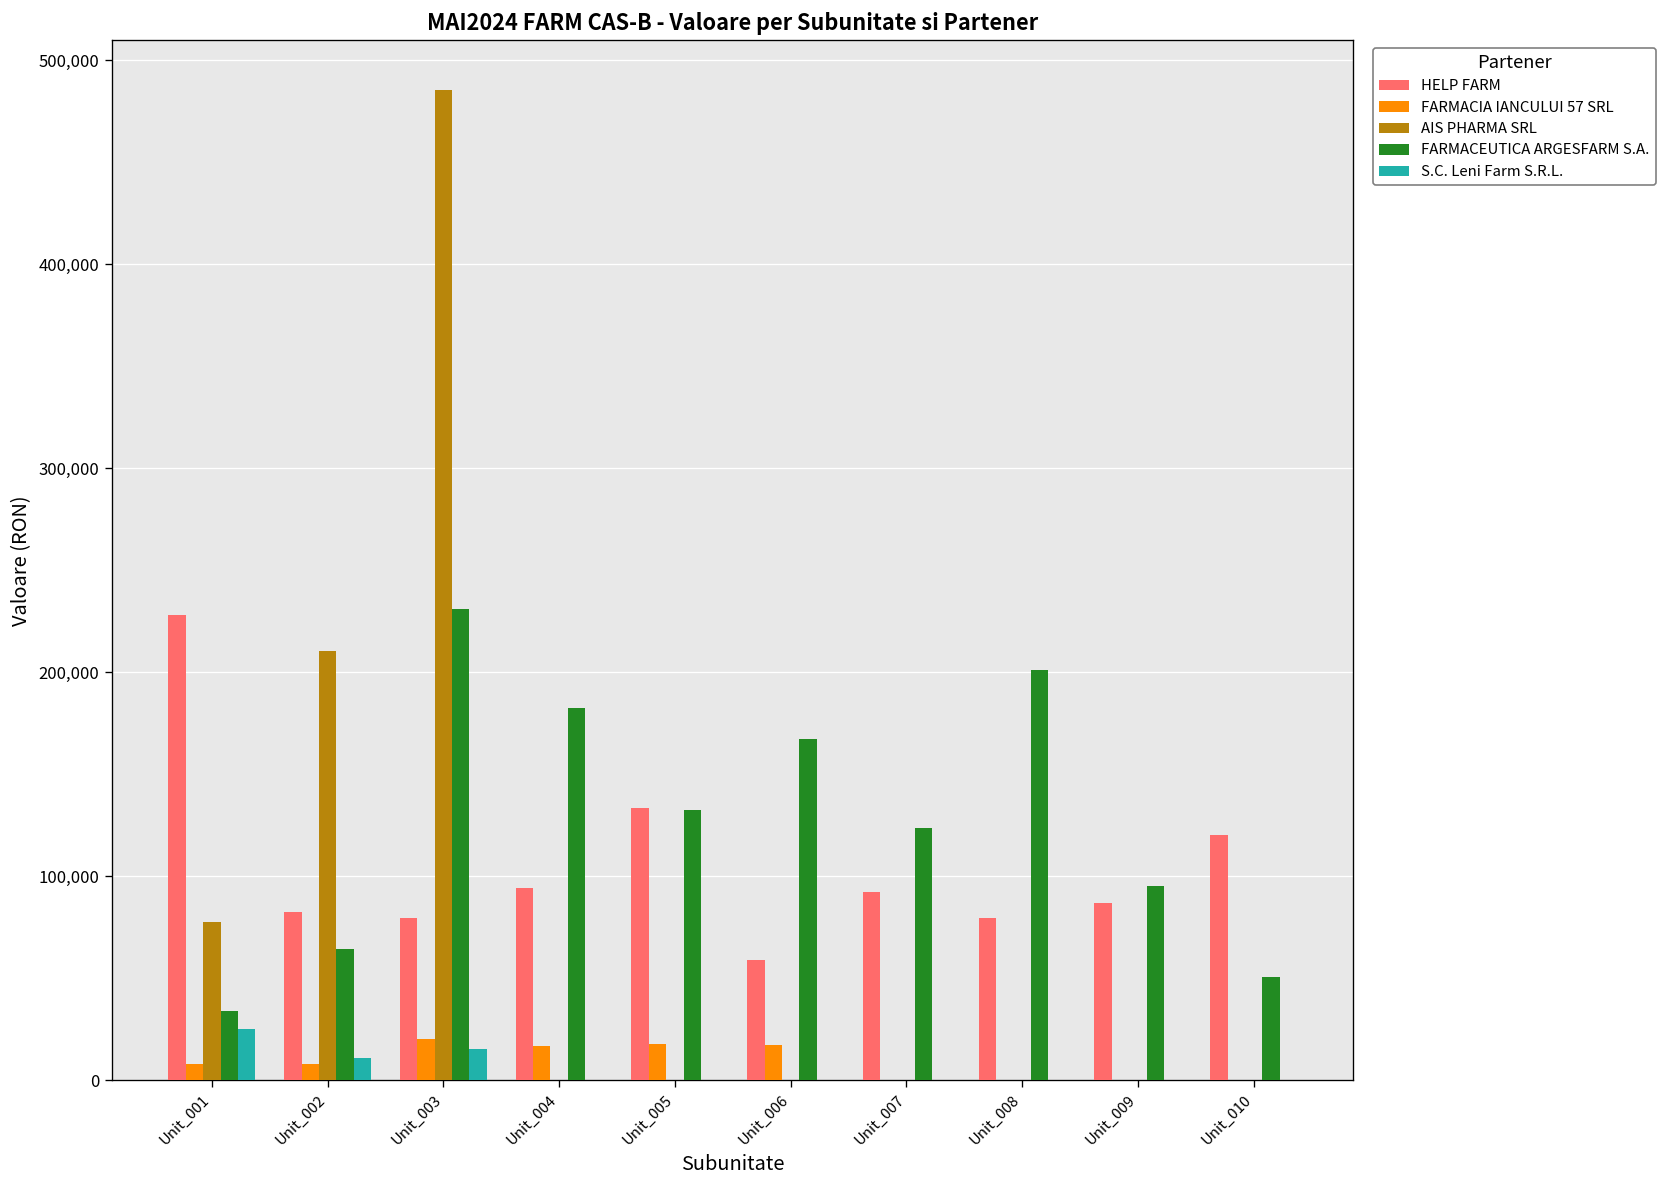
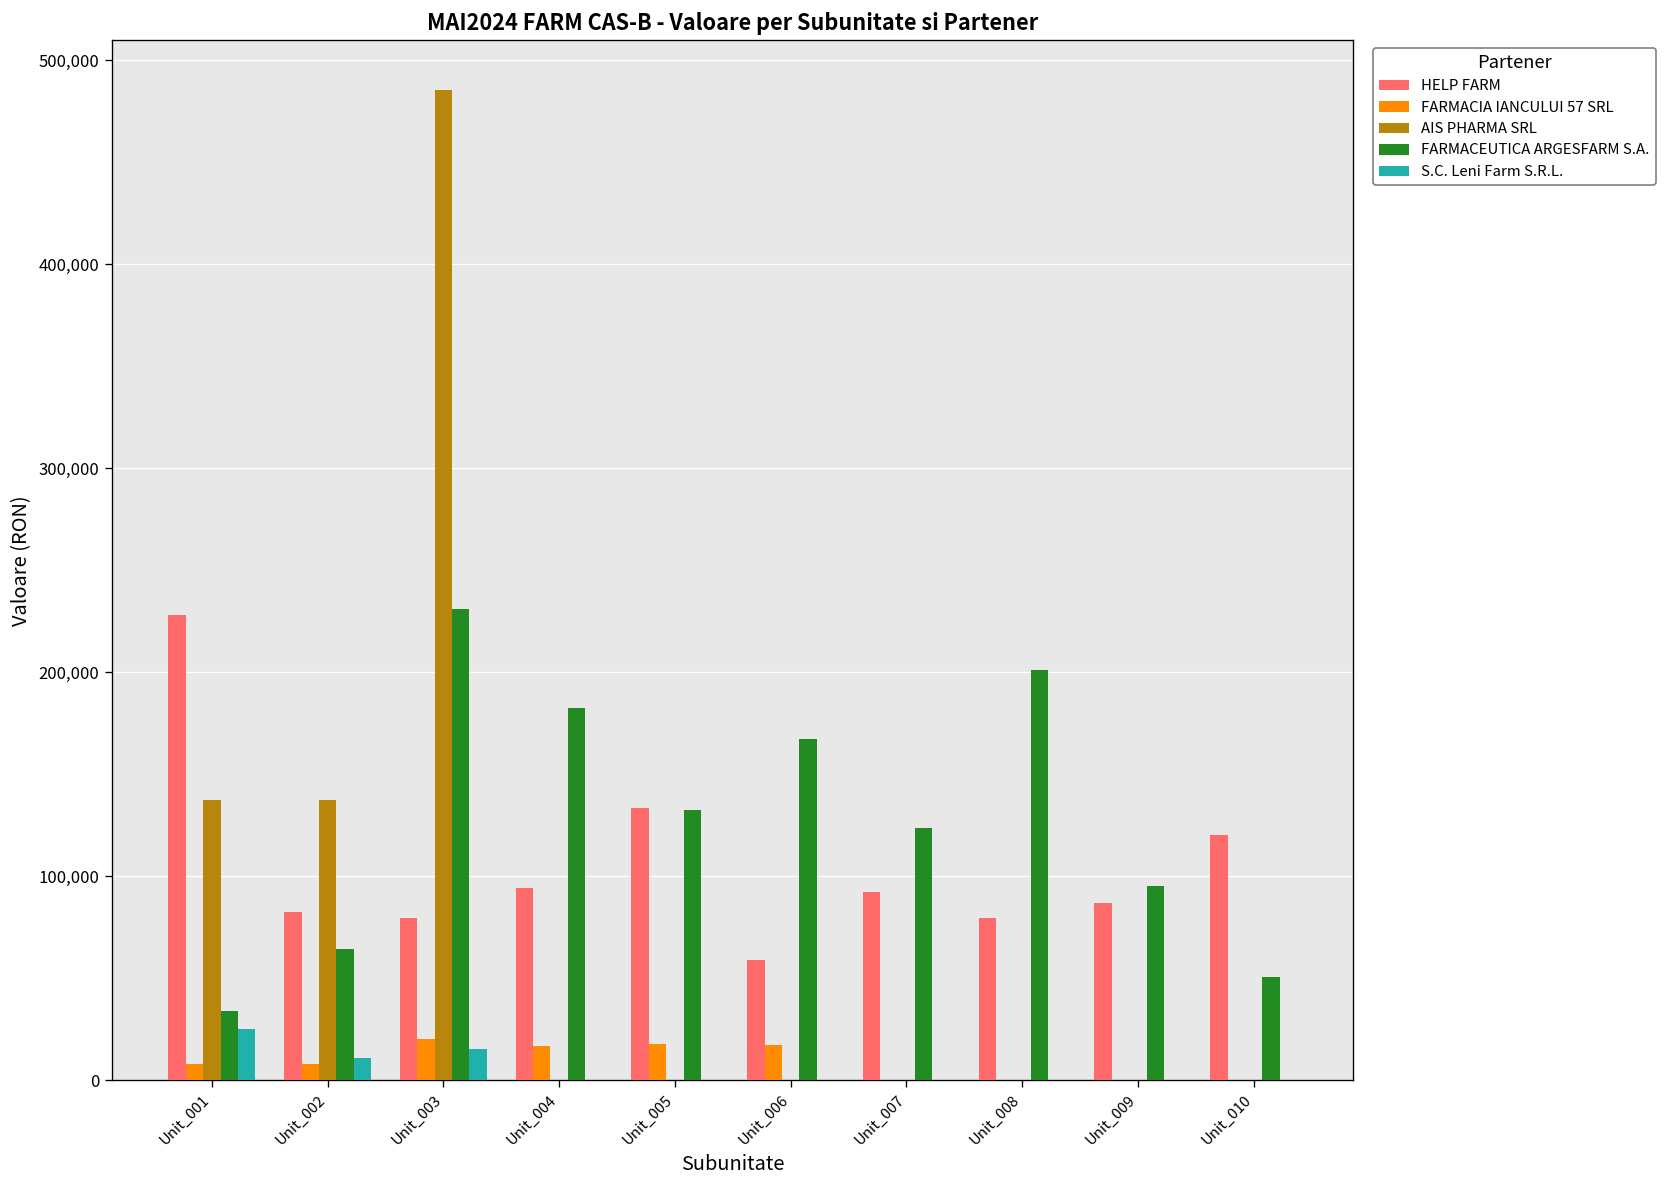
  {
    "HELP FARM": {
      "Unit_001": "228,000",
      "Unit_002": "83,000",
      "Unit_003": "80,000",
      "Unit_004": "94,000",
      "Unit_005": "134,000",
      "Unit_006": "59,000",
      "Unit_007": "92,000",
      "Unit_008": "80,000",
      "Unit_009": "87,000",
      "Unit_010": "120,000"
    },
    "FARMACIA IANCULUI 57 SRL": {
      "Unit_001": "8,000",
      "Unit_002": "8,000",
      "Unit_003": "20,000",
      "Unit_004": "17,000",
      "Unit_005": "18,000",
      "Unit_006": "17,000",
      "Unit_007": "0",
      "Unit_008": "0",
      "Unit_009": "0",
      "Unit_010": "0"
    },
    "AIS PHARMA SRL": {
-     "Unit_001": "78,000",
-     "Unit_002": "210,000",
+     "Unit_001": "137,000",
+     "Unit_002": "138,000",
      "Unit_003": "486,000",
      "Unit_004": "0",
      "Unit_005": "0",
      "Unit_006": "0",
      "Unit_007": "0",
      "Unit_008": "0",
      "Unit_009": "0",
      "Unit_010": "0"
    },
    "FARMACEUTICA ARGESFARM S.A.": {
      "Unit_001": "34,000",
      "Unit_002": "65,000",
      "Unit_003": "231,000",
      "Unit_004": "182,000",
      "Unit_005": "133,000",
      "Unit_006": "167,000",
      "Unit_007": "124,000",
      "Unit_008": "201,000",
      "Unit_009": "95,000",
      "Unit_010": "51,000"
    },
    "S.C. Leni Farm S.R.L.": {
      "Unit_001": "25,000",
      "Unit_002": "11,000",
      "Unit_003": "16,000",
      "Unit_004": "0",
      "Unit_005": "0",
      "Unit_006": "0",
      "Unit_007": "0",
      "Unit_008": "0",
      "Unit_009": "0",
      "Unit_010": "0"
    }
  }
